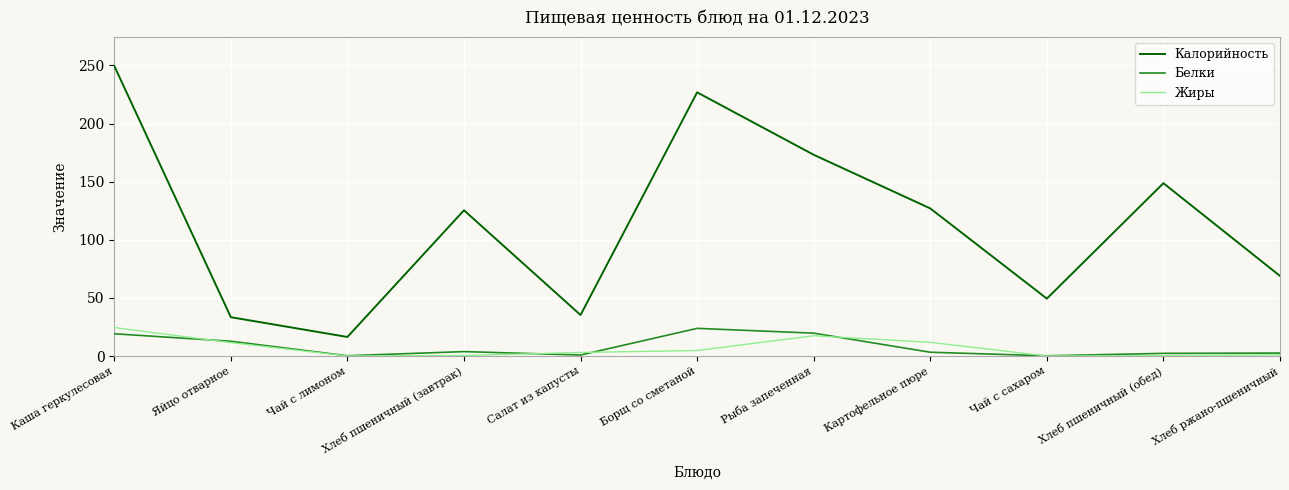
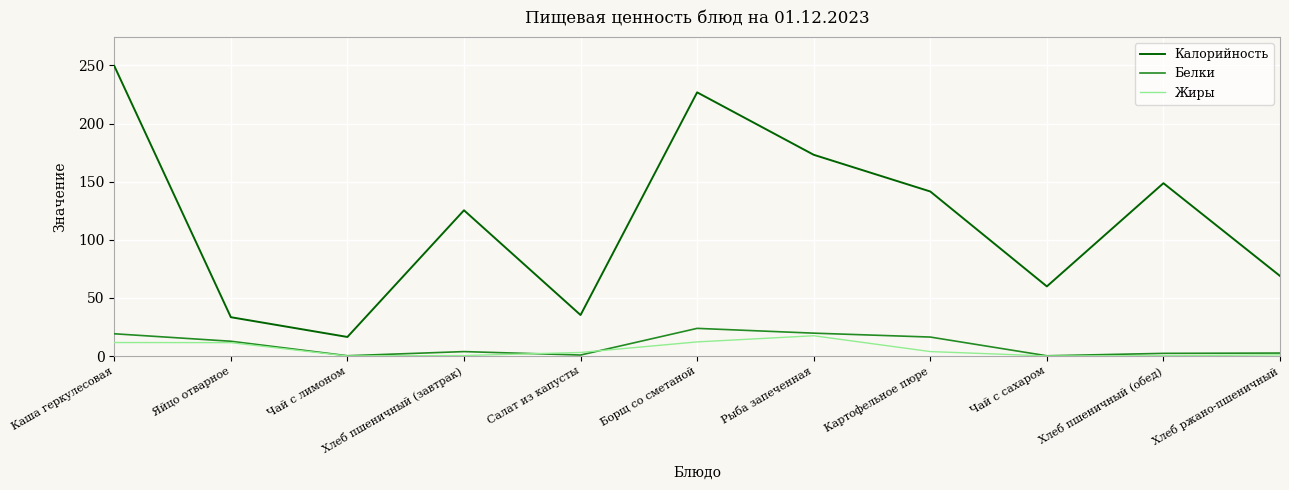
  {
    "Калорийность": {
      "Каша геркулесовая": 250,
      "Яйцо отварное": 33,
      "Чай с лимоном": 16,
      "Хлеб пшеничный (завтрак)": 125,
      "Салат из капусты": 35,
      "Борщ со сметаной": 227,
      "Рыба запеченная": 173,
-     "Картофельное пюре": 127,
-     "Чай с сахаром": 49,
+     "Картофельное пюре": 142,
+     "Чай с сахаром": 60,
      "Хлеб пшеничный (обед)": 149,
      "Хлеб ржано-пшеничный": 69
    },
    "Белки": {
      "Каша геркулесовая": 19,
      "Хлеб пшеничный (завтрак)": 4,
      "Борщ со сметаной": 24,
-     "Картофельное пюре": 3
+     "Картофельное пюре": 16
    },
    "Жиры": {
-     "Каша геркулесовая": 24,
+     "Каша геркулесовая": 12,
      "Хлеб пшеничный (завтрак)": 0,
-     "Борщ со сметаной": 5,
-     "Картофельное пюре": 12
+     "Борщ со сметаной": 12,
+     "Картофельное пюре": 4
    }
  }
